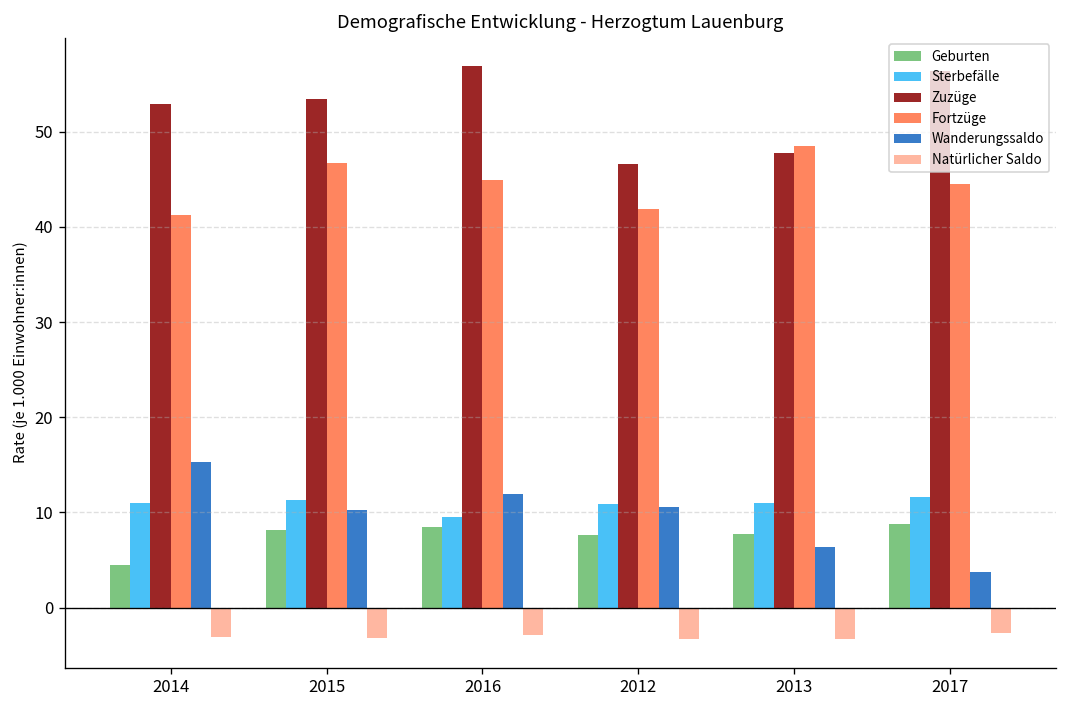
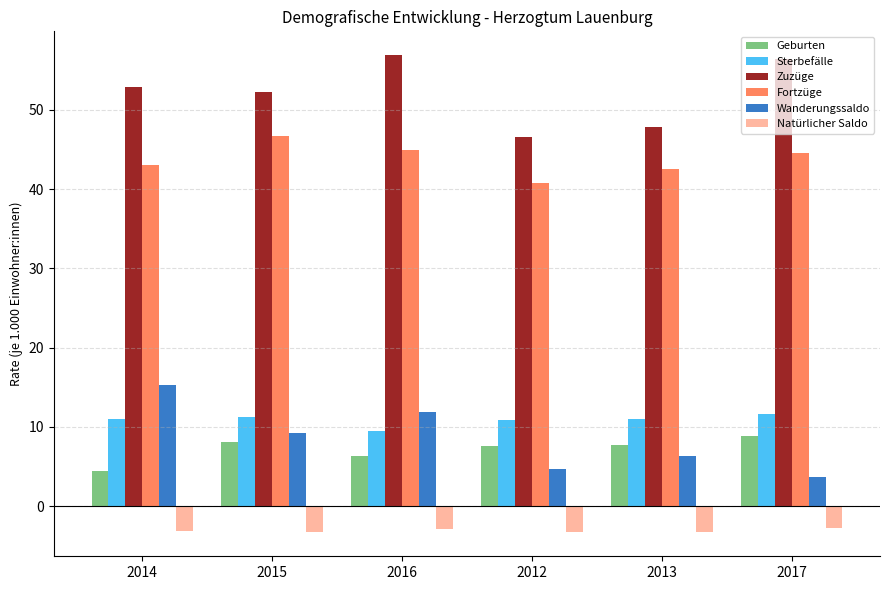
  {
    "Geburten": {
      "2014": 5,
      "2015": 8,
-     "2016": 9,
+     "2016": 6,
      "2012": 8,
      "2013": 8,
      "2017": 9
    },
    "Sterbefälle": {
      "2014": 11,
      "2015": 11,
      "2016": 10,
      "2012": 11,
      "2013": 11,
      "2017": 12
    },
    "Zuzüge": {
      "2014": 53,
-     "2015": 54,
+     "2015": 52,
      "2016": 57,
      "2012": 47,
      "2013": 48
    },
    "Fortzüge": {
-     "2014": 41,
+     "2014": 43,
      "2015": 47,
      "2016": 45,
-     "2012": 42,
-     "2013": 49,
+     "2012": 41,
+     "2013": 43,
      "2017": 45
    },
    "Wanderungssaldo": {
      "2014": 15,
-     "2015": 10,
+     "2015": 9,
      "2016": 12,
-     "2012": 11,
+     "2012": 5,
      "2013": 6,
      "2017": 4
    },
    "Natürlicher Saldo": {
      "2014": -3,
      "2015": -3,
      "2016": -3,
      "2012": -3,
      "2013": -3,
      "2017": -3
    }
  }
